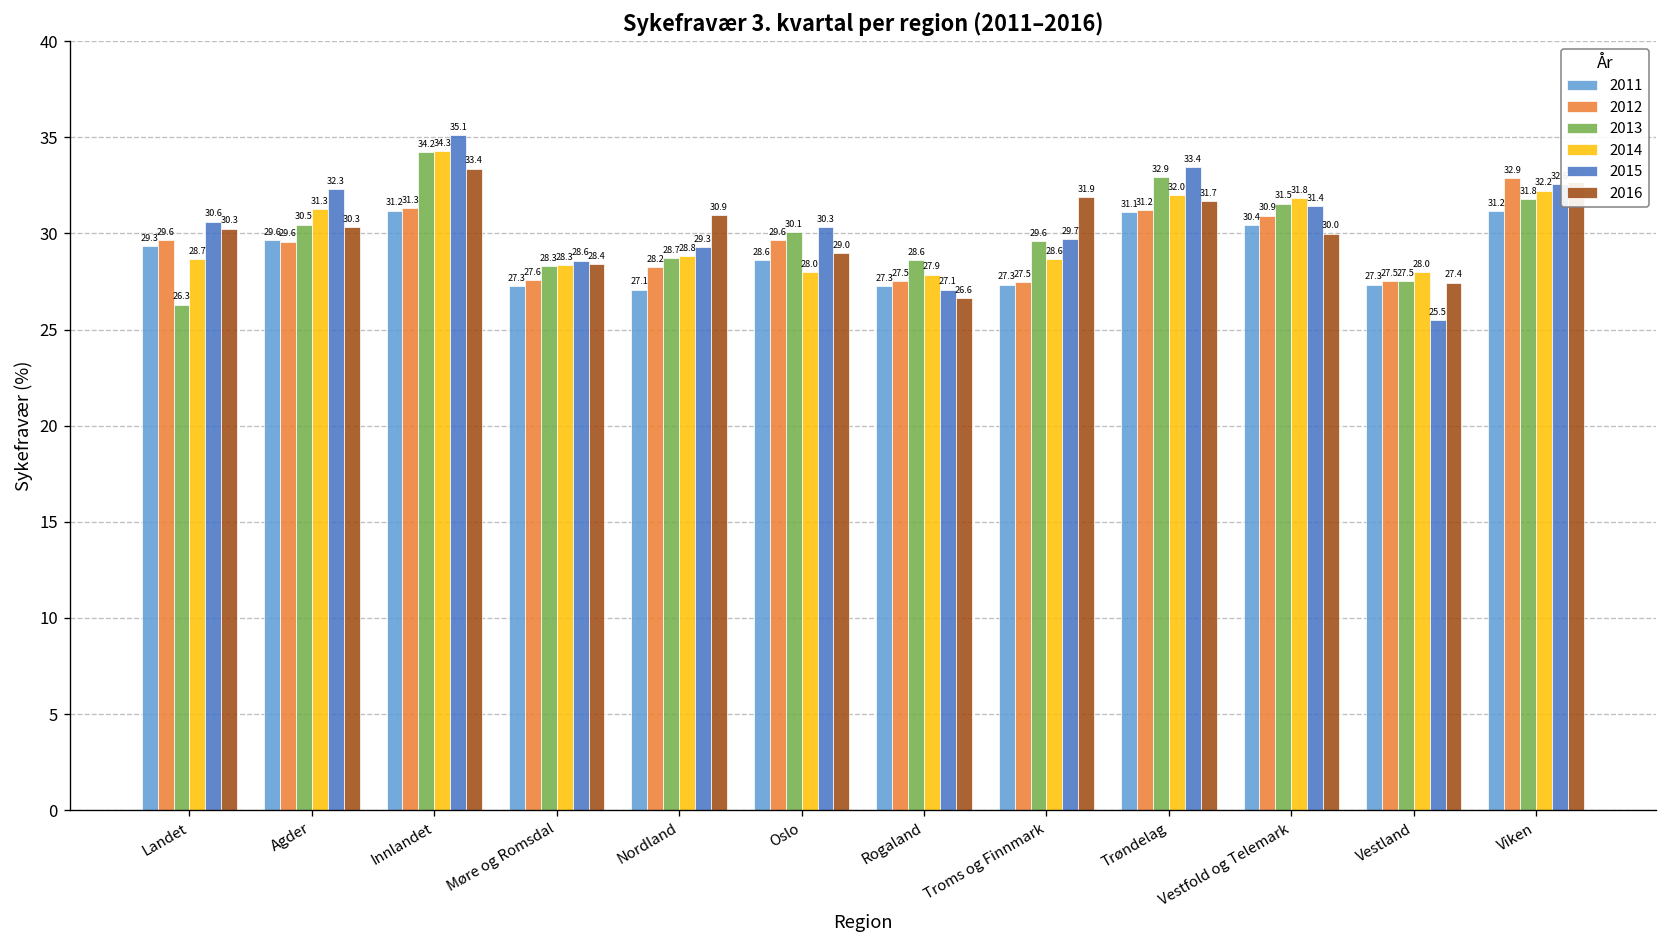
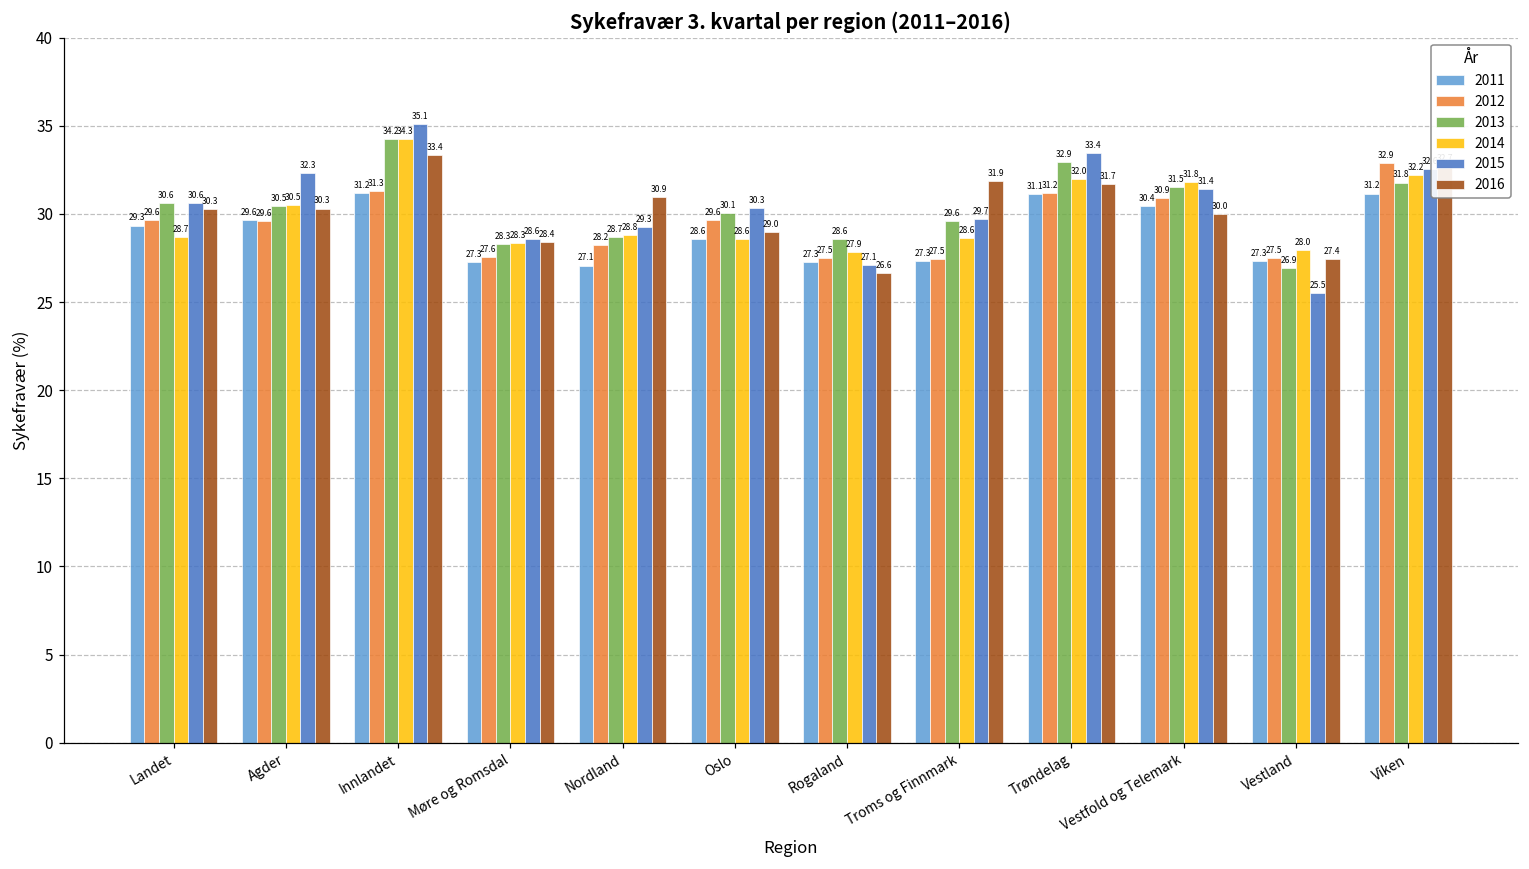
  {
    "2012": {
      "Landet": 29.6,
      "Agder": 29.6,
      "Innlandet": 31.3,
      "Møre og Romsdal": 27.6,
      "Nordland": 28.2,
      "Oslo": 29.6,
      "Rogaland": 27.5,
      "Troms og Finnmark": 27.5,
      "Trøndelag": 31.2,
      "Vestfold og Telemark": 30.9,
      "Vestland": 27.5,
      "Viken": 32.9
    },
    "2013": {
-     "Landet": 26.3,
+     "Landet": 30.6,
      "Agder": 30.5,
      "Innlandet": 34.2,
      "Møre og Romsdal": 28.3,
      "Nordland": 28.7,
      "Oslo": 30.1,
      "Rogaland": 28.6,
      "Troms og Finnmark": 29.6,
      "Trøndelag": 32.9,
      "Vestfold og Telemark": 31.5,
-     "Vestland": 27.5,
+     "Vestland": 26.9,
      "Viken": 31.8
    },
    "2014": {
      "Landet": 28.7,
-     "Agder": 31.3,
+     "Agder": 30.5,
      "Innlandet": 34.3,
      "Møre og Romsdal": 28.3,
      "Nordland": 28.8,
-     "Oslo": 28.0,
+     "Oslo": 28.6,
      "Rogaland": 27.9,
      "Troms og Finnmark": 28.6,
      "Trøndelag": 32.0,
      "Vestfold og Telemark": 31.8,
      "Vestland": 28.0,
      "Viken": 32.2
    },
    "2016": {
      "Landet": 30.3,
      "Agder": 30.3,
      "Innlandet": 33.4,
      "Møre og Romsdal": 28.4,
      "Nordland": 30.9,
      "Oslo": 29.0,
      "Rogaland": 26.6,
      "Troms og Finnmark": 31.9,
      "Trøndelag": 31.7,
      "Vestfold og Telemark": 30.0,
      "Vestland": 27.4
    }
  }
